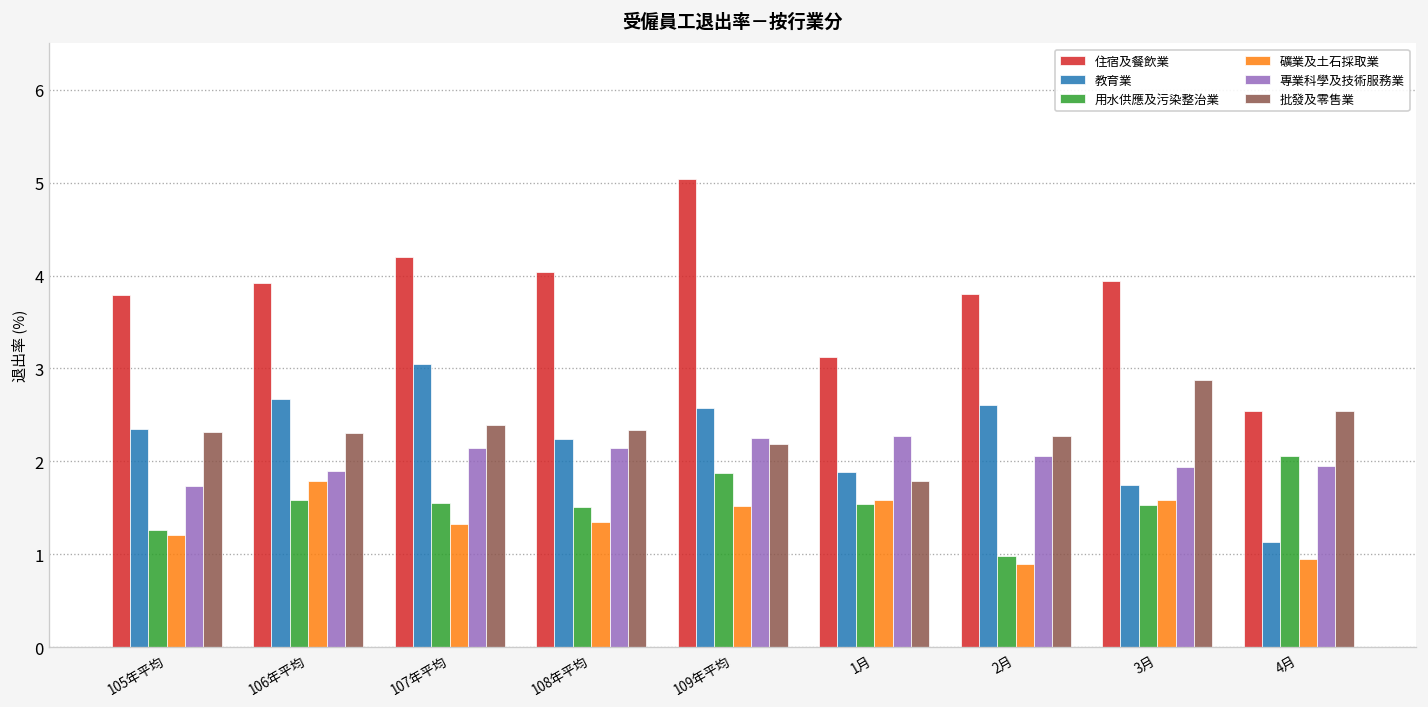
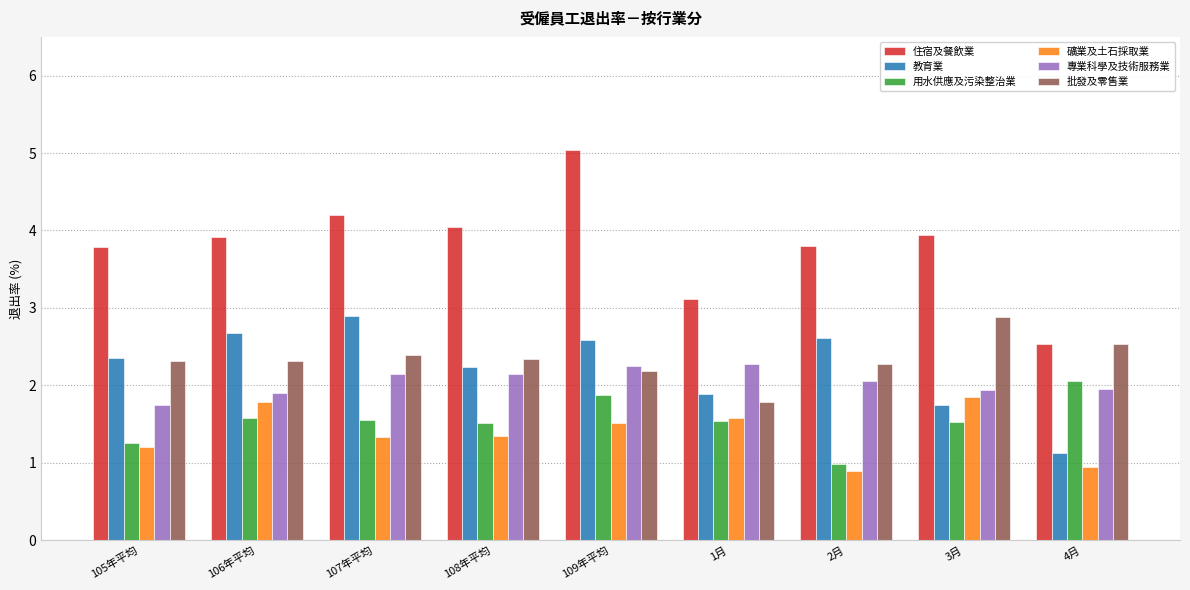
  {
    "住宿及餐飲業": {
      "105年平均": 3.8,
      "106年平均": 3.9,
      "107年平均": 4.2,
      "108年平均": 4.0,
      "109年平均": 5.0,
      "1月": 3.1,
      "2月": 3.8,
      "3月": 3.9,
      "4月": 2.5
    },
    "教育業": {
      "105年平均": 2.4,
      "106年平均": 2.7,
-     "107年平均": 3.1,
+     "107年平均": 2.9,
      "108年平均": 2.2,
      "109年平均": 2.6,
      "1月": 1.9,
      "2月": 2.6,
      "3月": 1.8,
      "4月": 1.1
    },
    "用水供應及污染整治業": {
      "105年平均": 1.3,
      "106年平均": 1.6,
      "107年平均": 1.6,
      "108年平均": 1.5,
      "109年平均": 1.9,
      "1月": 1.5,
      "2月": 1.0,
      "3月": 1.5,
      "4月": 2.1
    },
    "礦業及土石採取業": {
      "105年平均": 1.2,
      "106年平均": 1.8,
      "107年平均": 1.3,
      "108年平均": 1.4,
      "109年平均": 1.5,
      "1月": 1.6,
      "2月": 0.9,
-     "3月": 1.6,
+     "3月": 1.9,
      "4月": 1.0
    },
    "專業科學及技術服務業": {
      "105年平均": 1.7,
      "106年平均": 1.9,
      "107年平均": 2.1,
      "108年平均": 2.1,
      "109年平均": 2.3,
      "1月": 2.3,
      "2月": 2.1,
      "3月": 1.9,
      "4月": 2.0
    },
    "批發及零售業": {
      "105年平均": 2.3,
      "106年平均": 2.3,
      "107年平均": 2.4,
      "108年平均": 2.3,
      "109年平均": 2.2,
      "1月": 1.8,
      "2月": 2.3,
      "3月": 2.9,
      "4月": 2.5
    }
  }
